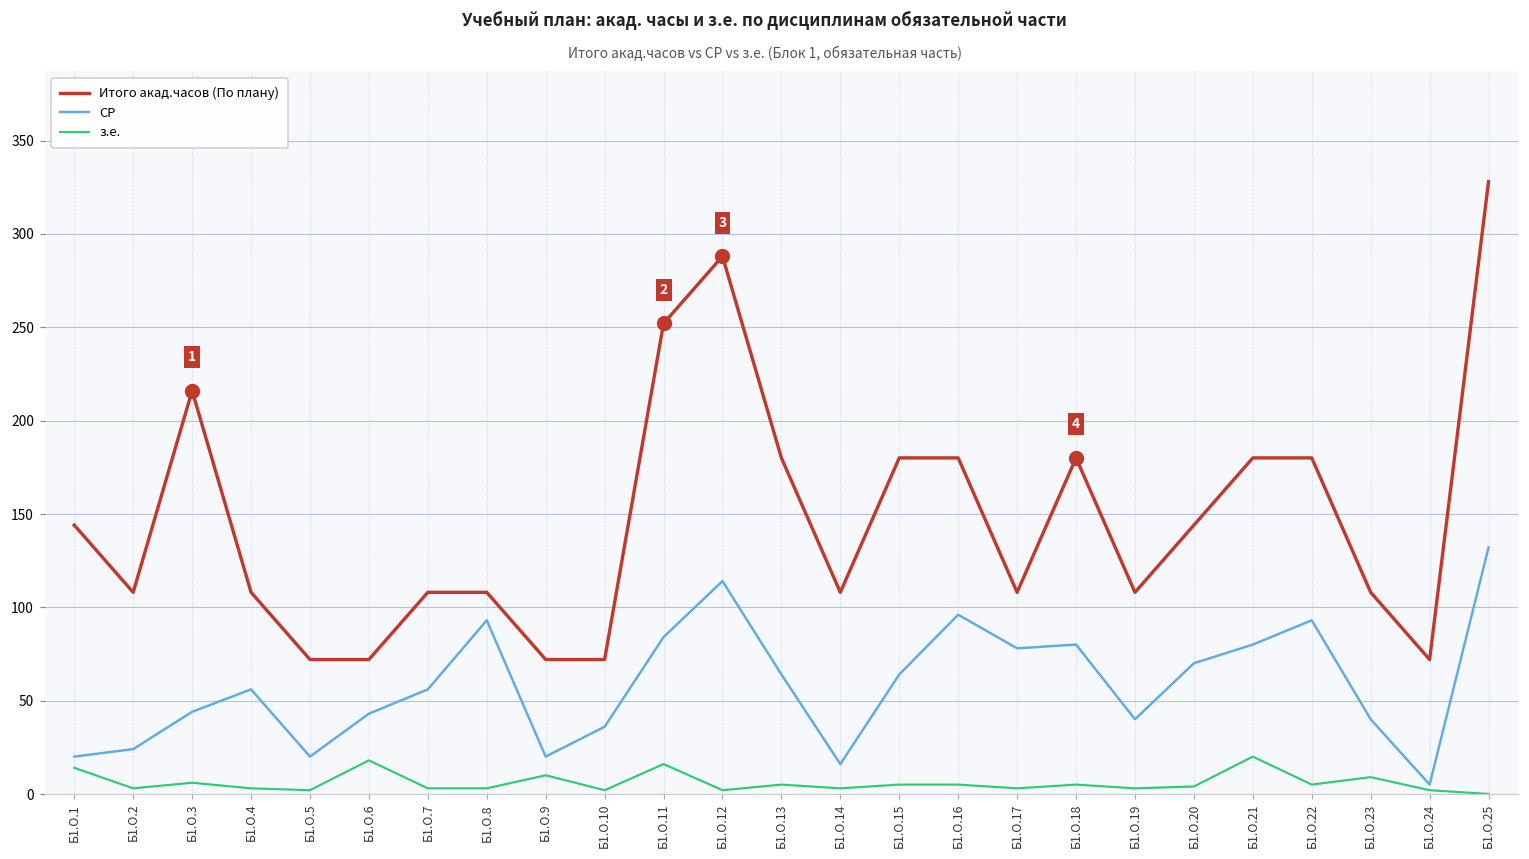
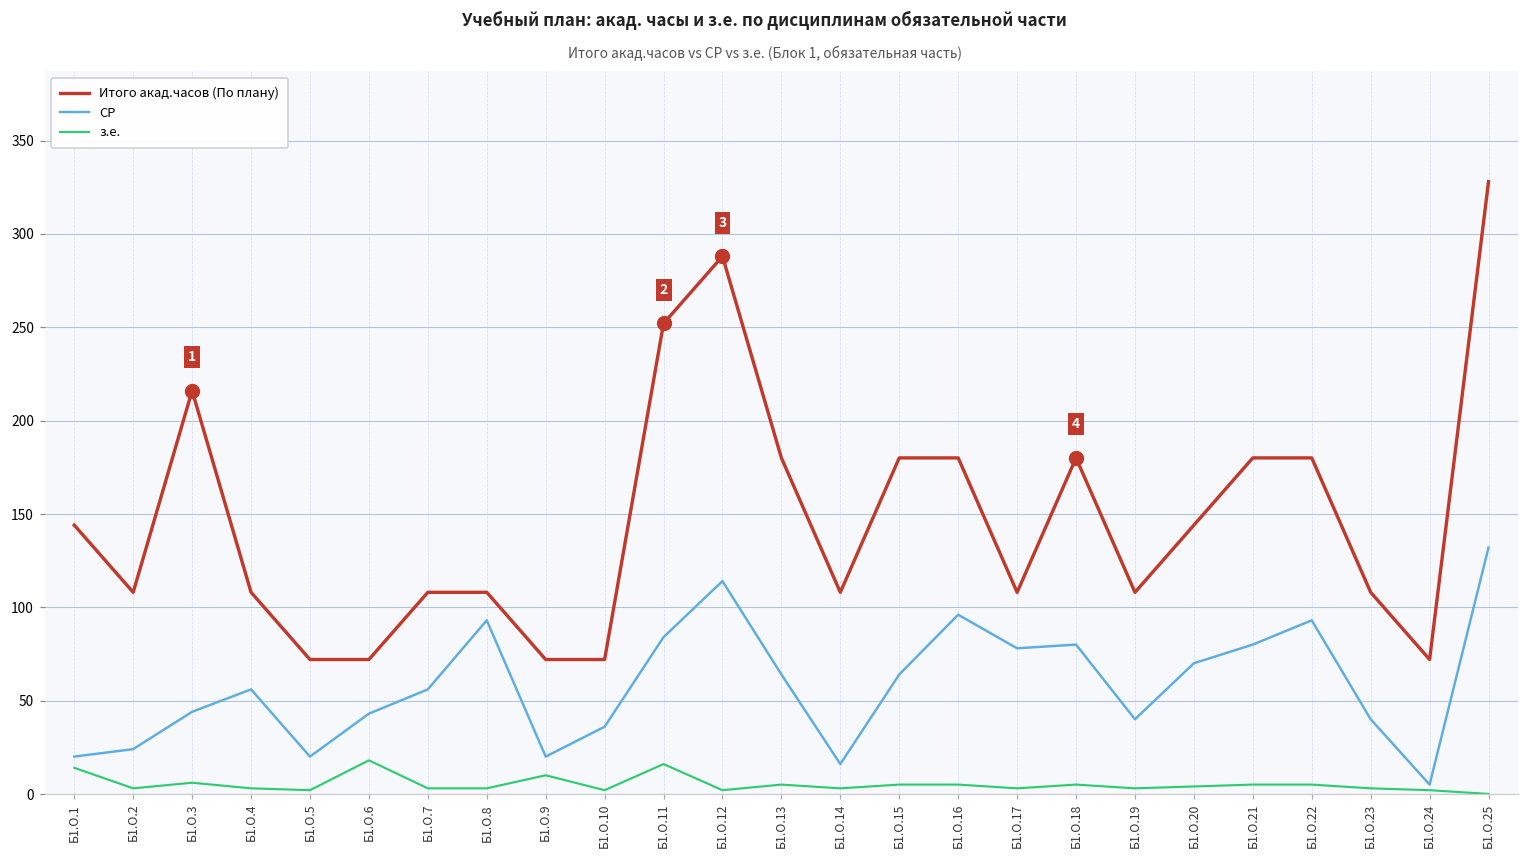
  {
    "СР": {
      "Б1.О.1": 20,
      "Б1.О.2": 24,
      "Б1.О.3": 44,
      "Б1.О.4": 56,
      "Б1.О.5": 20,
      "Б1.О.6": 43,
      "Б1.О.7": 56,
      "Б1.О.8": 93,
      "Б1.О.9": 20,
      "Б1.О.10": 36,
      "Б1.О.11": 84,
      "Б1.О.12": 114,
      "Б1.О.13": 64,
      "Б1.О.14": 16,
      "Б1.О.15": 64,
      "Б1.О.16": 96,
      "Б1.О.17": 78,
      "Б1.О.18": 80,
      "Б1.О.19": 40,
      "Б1.О.20": 70,
      "Б1.О.21": 80,
      "Б1.О.22": 93,
      "Б1.О.23": 40,
      "Б1.О.24": 5,
      "Б1.О.25": 132
    },
    "з.е.": {
      "Б1.О.1": 14,
      "Б1.О.2": 3,
      "Б1.О.3": 6,
      "Б1.О.4": 3,
      "Б1.О.5": 2,
      "Б1.О.6": 18,
      "Б1.О.7": 3,
      "Б1.О.8": 3,
      "Б1.О.9": 10,
      "Б1.О.10": 2,
      "Б1.О.11": 16,
      "Б1.О.12": 2,
      "Б1.О.13": 5,
      "Б1.О.14": 3,
      "Б1.О.15": 5,
      "Б1.О.16": 5,
      "Б1.О.17": 3,
      "Б1.О.18": 5,
      "Б1.О.19": 3,
      "Б1.О.20": 4,
-     "Б1.О.21": 20,
+     "Б1.О.21": 5,
      "Б1.О.22": 5,
-     "Б1.О.23": 9,
+     "Б1.О.23": 3,
      "Б1.О.24": 2,
      "Б1.О.25": 0
    }
  }
